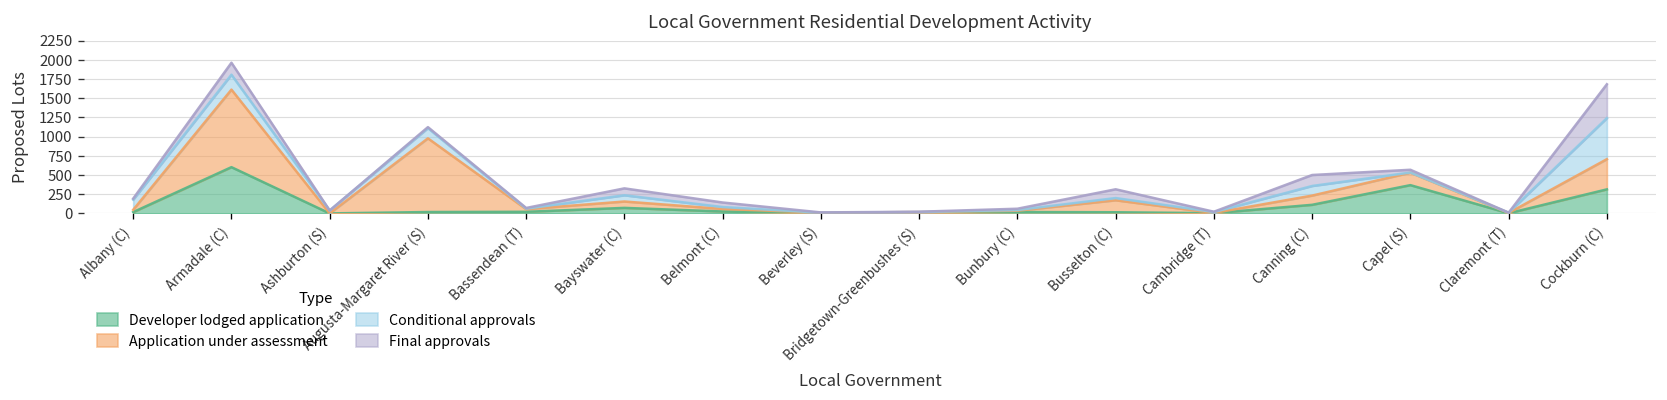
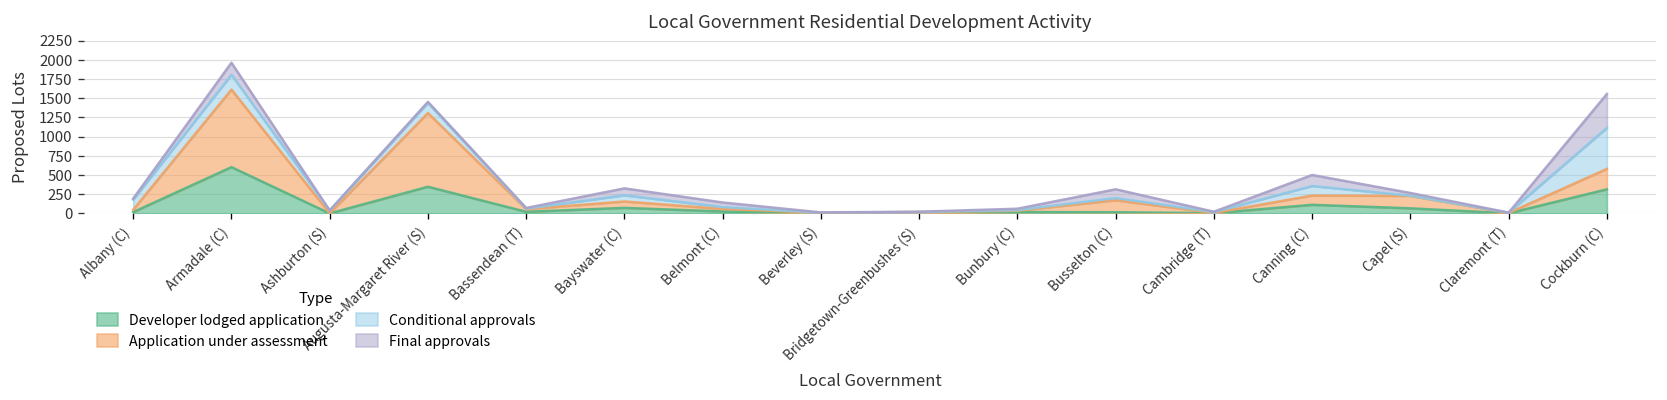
  {
    "Developer lodged application": {
      "Armadale (C)": 600,
-     "Augusta-Margaret River (S)": 0,
+     "Augusta-Margaret River (S)": 300,
      "Bayswater (C)": 100,
      "Busselton (C)": 0,
      "Canning (C)": 100,
-     "Capel (S)": 400,
+     "Capel (S)": 100,
      "Cockburn (C)": 300
    },
    "Application under assessment": {
      "Armadale (C)": 1000,
      "Augusta-Margaret River (S)": 1000,
      "Bayswater (C)": 100,
      "Canning (C)": 100,
-     "Cockburn (C)": 400
+     "Cockburn (C)": 300
    }
  }
